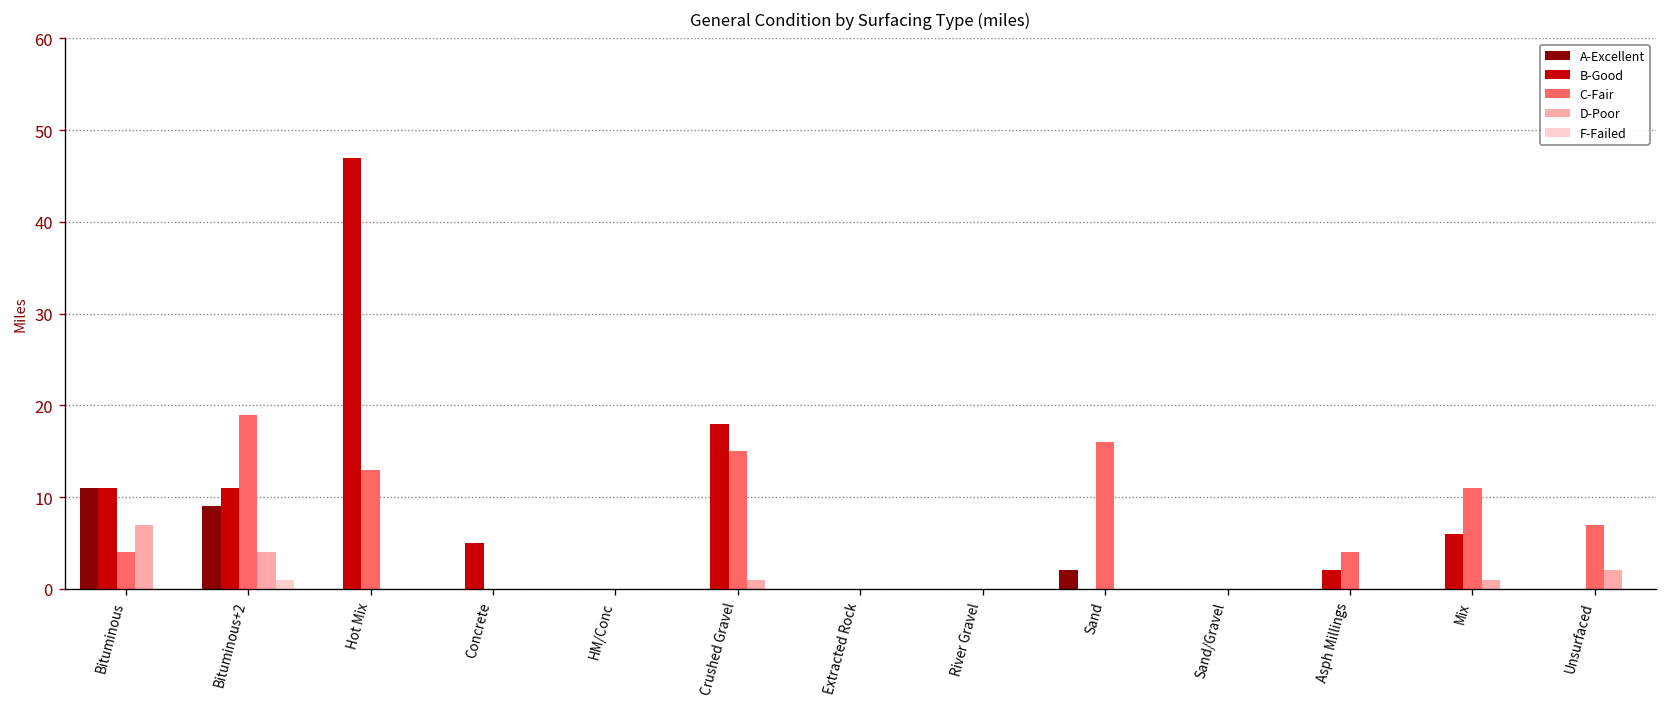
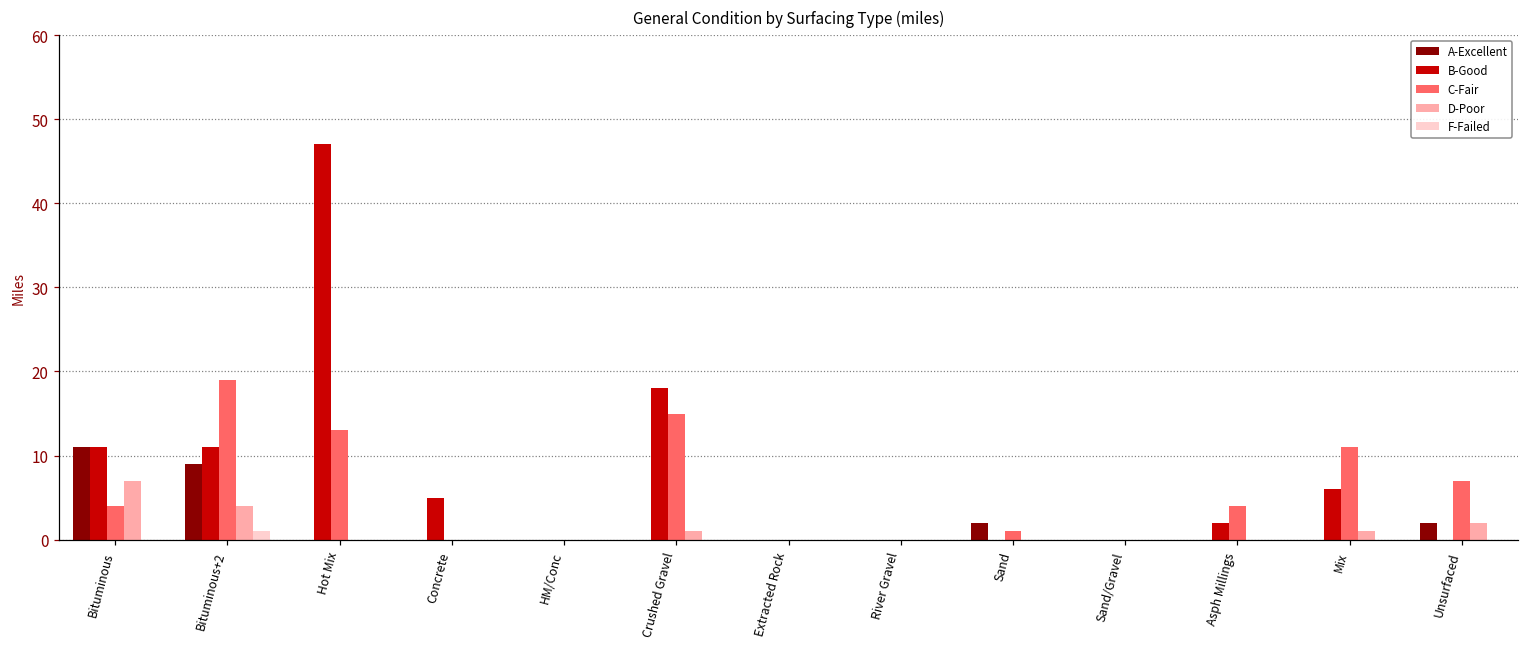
  {
    "A-Excellent": {
      "Bituminous": 11,
      "Bituminous+2": 9,
      "Hot Mix": 0,
      "Concrete": 0,
      "HM/Conc": 0,
      "Crushed Gravel": 0,
      "Extracted Rock": 0,
      "River Gravel": 0,
      "Sand": 2,
      "Sand/Gravel": 0,
      "Asph Millings": 0,
      "Mix": 0,
-     "Unsurfaced": 0
+     "Unsurfaced": 2
    },
    "B-Good": {
      "Bituminous": 11,
      "Bituminous+2": 11,
      "Hot Mix": 47,
      "Concrete": 5,
      "HM/Conc": 0,
      "Crushed Gravel": 18,
      "Extracted Rock": 0,
      "River Gravel": 0,
      "Sand": 0,
      "Sand/Gravel": 0,
      "Asph Millings": 2,
      "Mix": 6,
      "Unsurfaced": 0
    },
    "C-Fair": {
      "Bituminous": 4,
      "Bituminous+2": 19,
      "Hot Mix": 13,
      "Concrete": 0,
      "HM/Conc": 0,
      "Crushed Gravel": 15,
      "Extracted Rock": 0,
      "River Gravel": 0,
-     "Sand": 16,
+     "Sand": 1,
      "Sand/Gravel": 0,
      "Asph Millings": 4,
      "Mix": 11,
      "Unsurfaced": 7
    }
  }
